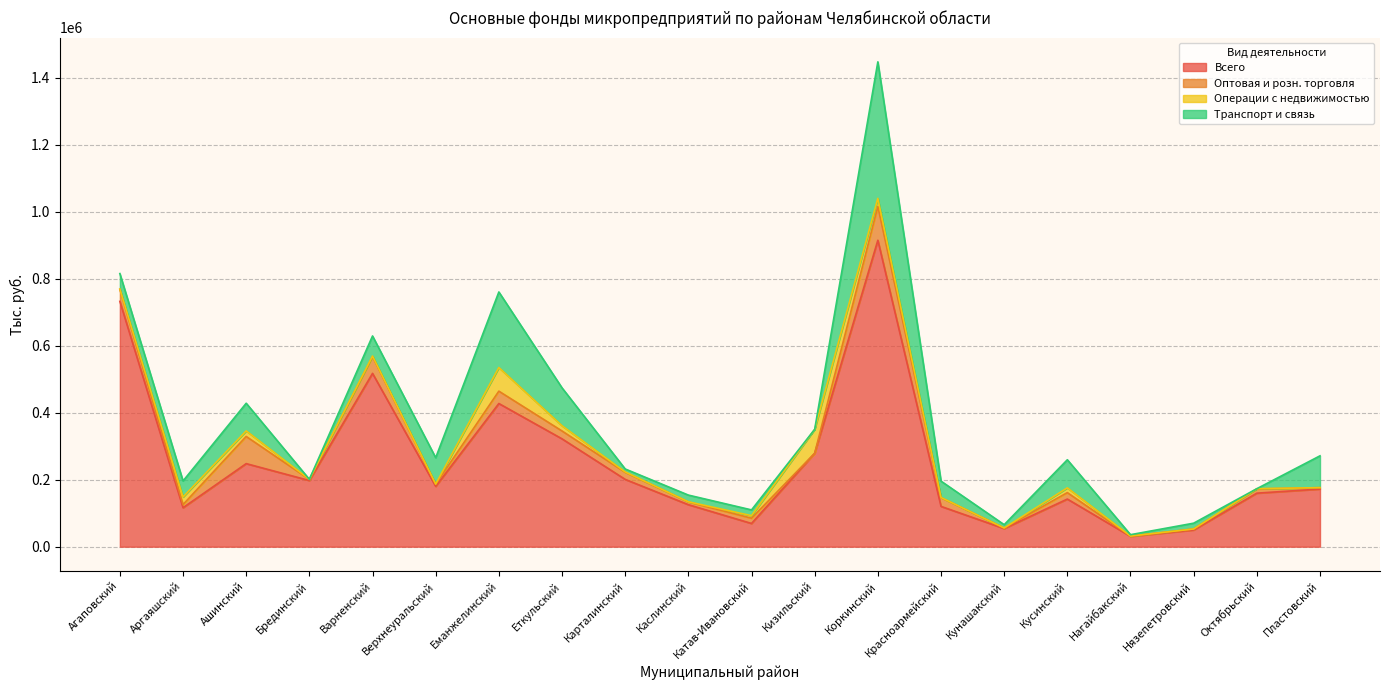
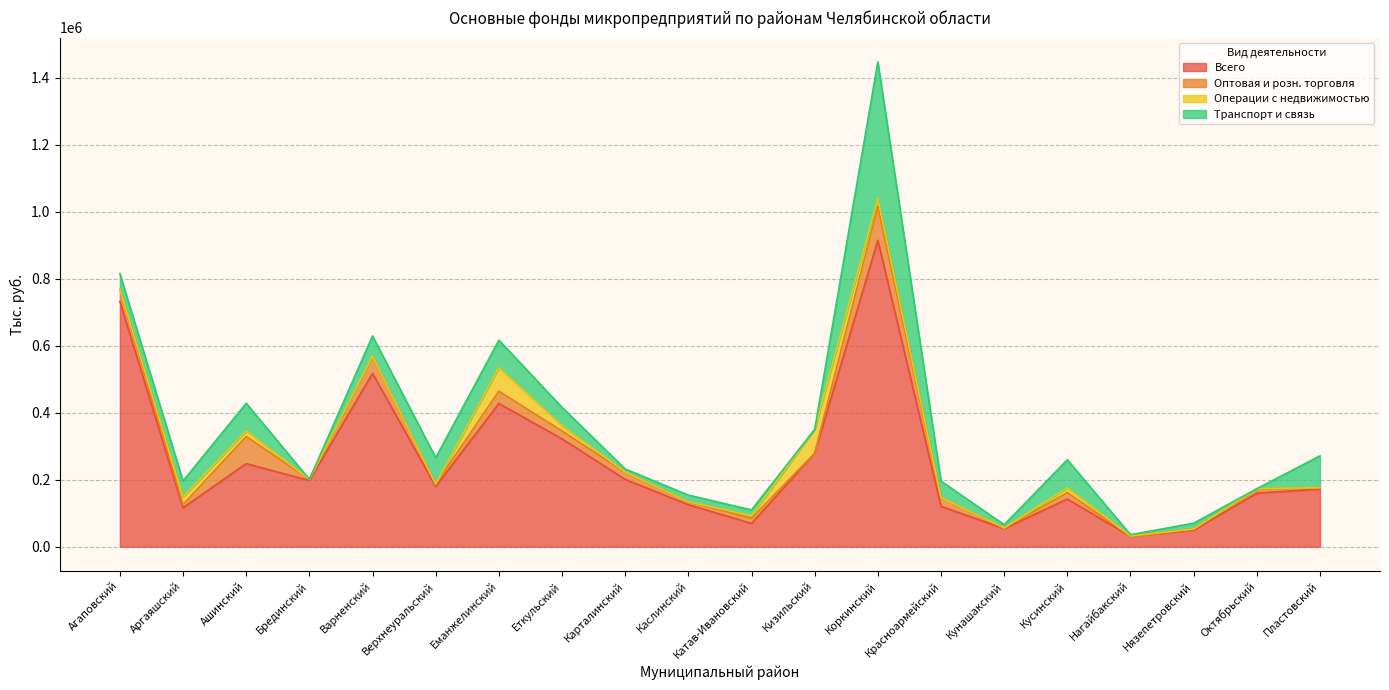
  {
    "Операции с недвижимостью": {
      "Аргаяшский": 20000,
      "Ашинский": 20000,
      "Еманжелинский": 70000,
      "Еткульский": 20000,
      "Коркинский": 20000,
      "Кусинский": 10000
    },
    "Транспорт и связь": {
      "Агаповский": 50000,
      "Аргаяшский": 50000,
      "Ашинский": 80000,
      "Варненский": 60000,
      "Верхнеуральский": 80000,
-     "Еманжелинский": 230000,
-     "Еткульский": 110000,
+     "Еманжелинский": 80000,
+     "Еткульский": 60000,
      "Карталинский": 10000,
      "Каслинский": 20000,
      "Катав-Ивановский": 20000,
      "Коркинский": 410000,
      "Красноармейский": 50000,
      "Кунашакский": 10000,
      "Кусинский": 80000,
      "Нязепетровский": 20000,
      "Пластовский": 90000
    }
  }
